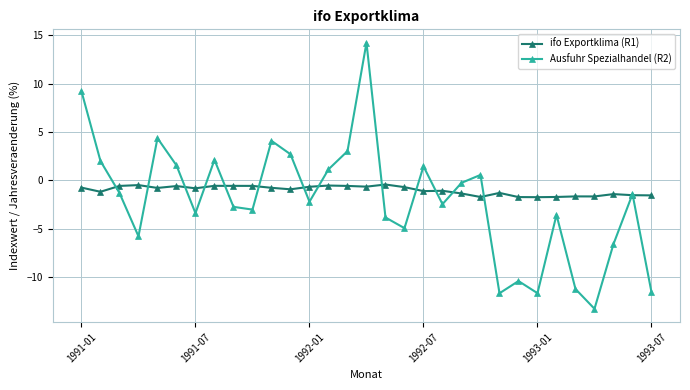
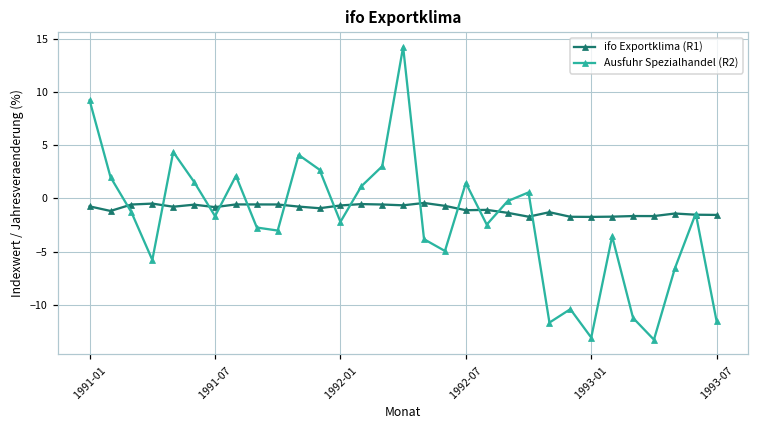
  {
    "ifo Exportklima (R1)": {
      "1991-01": -1,
      "1991-07": -1,
      "1992-01": -1,
      "1992-07": -1,
      "1993-01": -2,
      "1993-07": -2
    },
    "Ausfuhr Spezialhandel (R2)": {
      "1991-01": 9,
-     "1991-07": -3,
+     "1991-07": -2,
      "1992-01": -2,
      "1992-07": 1,
-     "1993-01": -12,
+     "1993-01": -13,
      "1993-07": -12
    }
  }
